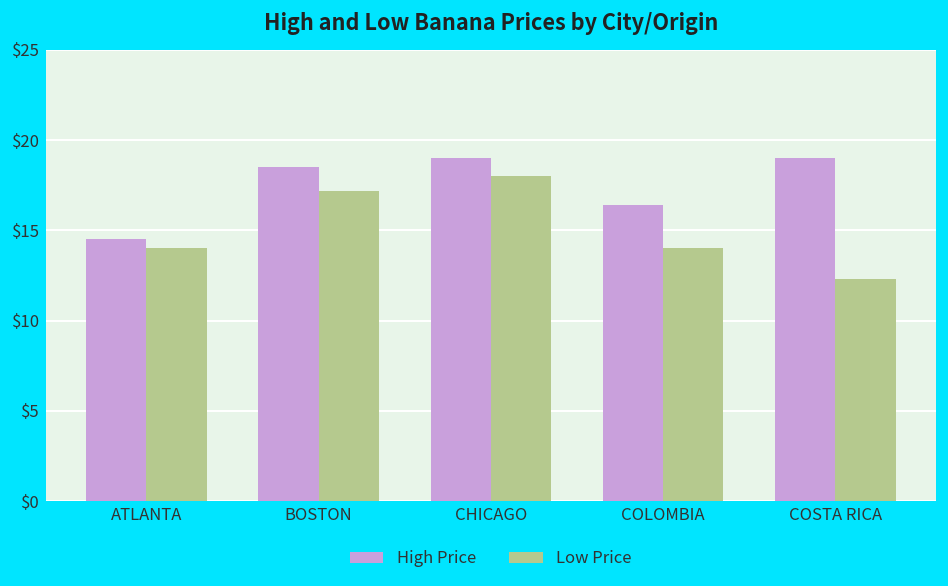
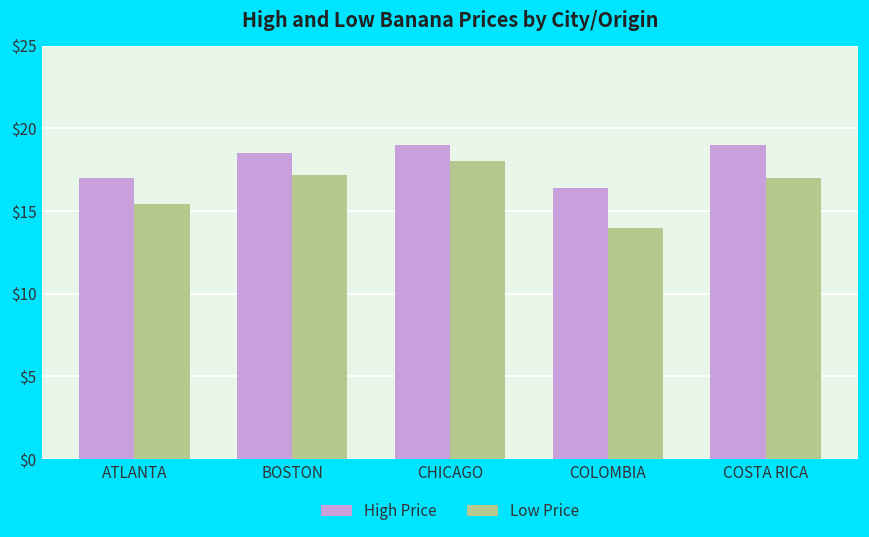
  {
    "High Price": {
-     "ATLANTA": "$14.5",
+     "ATLANTA": "$17.0",
      "BOSTON": "$18.5",
      "CHICAGO": "$19.0",
      "COLOMBIA": "$16.4",
      "COSTA RICA": "$19.0"
    },
    "Low Price": {
-     "ATLANTA": "$14.0",
+     "ATLANTA": "$15.4",
      "BOSTON": "$17.2",
      "CHICAGO": "$18.0",
      "COLOMBIA": "$14.0",
-     "COSTA RICA": "$12.3"
+     "COSTA RICA": "$17.0"
    }
  }
